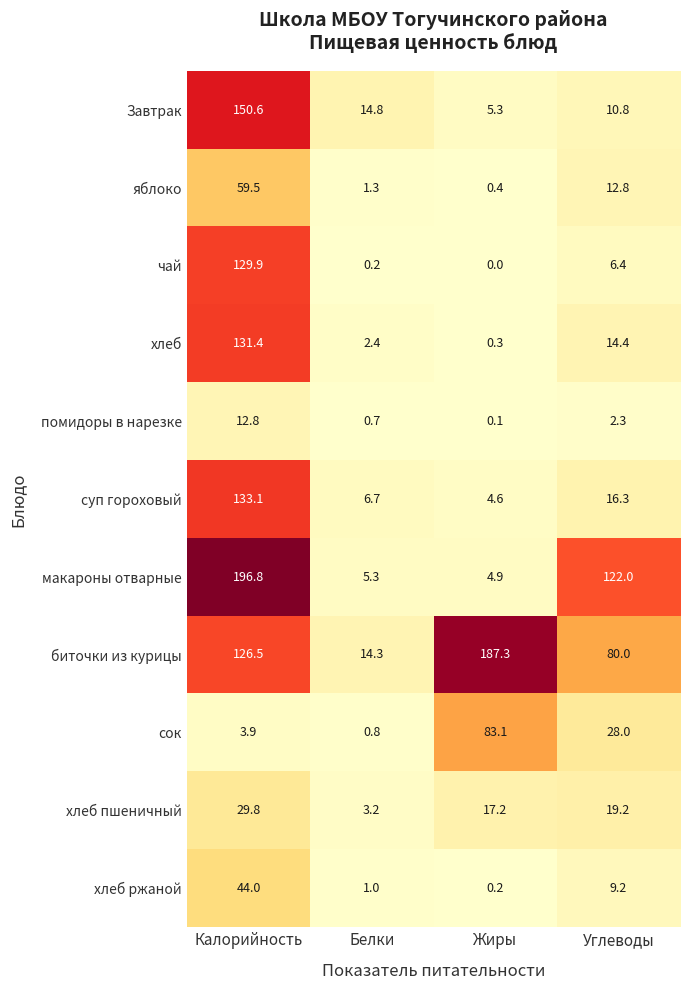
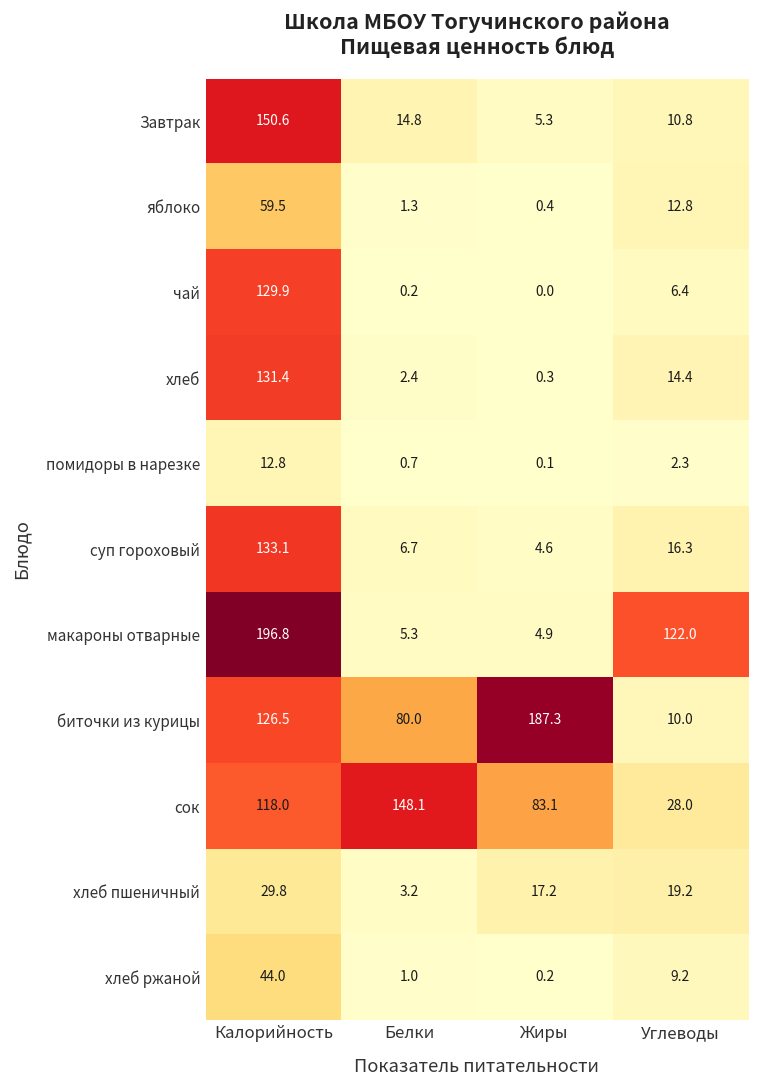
  {
    "Завтрак": {
      "Калорийность": 150.6,
      "Белки": 14.8,
      "Жиры": 5.3,
      "Углеводы": 10.8
    },
    "яблоко": {
      "Калорийность": 59.5,
      "Белки": 1.3,
      "Жиры": 0.4,
      "Углеводы": 12.8
    },
    "чай": {
      "Калорийность": 129.9,
      "Белки": 0.2,
      "Жиры": 0.0,
      "Углеводы": 6.4
    },
    "хлеб": {
      "Калорийность": 131.4,
      "Белки": 2.4,
      "Жиры": 0.3,
      "Углеводы": 14.4
    },
    "помидоры в нарезке": {
      "Калорийность": 12.8,
      "Белки": 0.7,
      "Жиры": 0.1,
      "Углеводы": 2.3
    },
    "суп гороховый": {
      "Калорийность": 133.1,
      "Белки": 6.7,
      "Жиры": 4.6,
      "Углеводы": 16.3
    },
    "макароны отварные": {
      "Калорийность": 196.8,
      "Белки": 5.3,
      "Жиры": 4.9,
      "Углеводы": 122.0
    },
    "биточки из курицы": {
      "Калорийность": 126.5,
-     "Белки": 14.3,
+     "Белки": 80.0,
      "Жиры": 187.3,
-     "Углеводы": 80.0
+     "Углеводы": 10.0
    },
    "сок": {
-     "Калорийность": 3.9,
-     "Белки": 0.8,
+     "Калорийность": 118.0,
+     "Белки": 148.1,
      "Жиры": 83.1,
      "Углеводы": 28.0
    },
    "хлеб пшеничный": {
      "Калорийность": 29.8,
      "Белки": 3.2,
      "Жиры": 17.2,
      "Углеводы": 19.2
    },
    "хлеб ржаной": {
      "Калорийность": 44.0,
      "Белки": 1.0,
      "Жиры": 0.2,
      "Углеводы": 9.2
    }
  }
